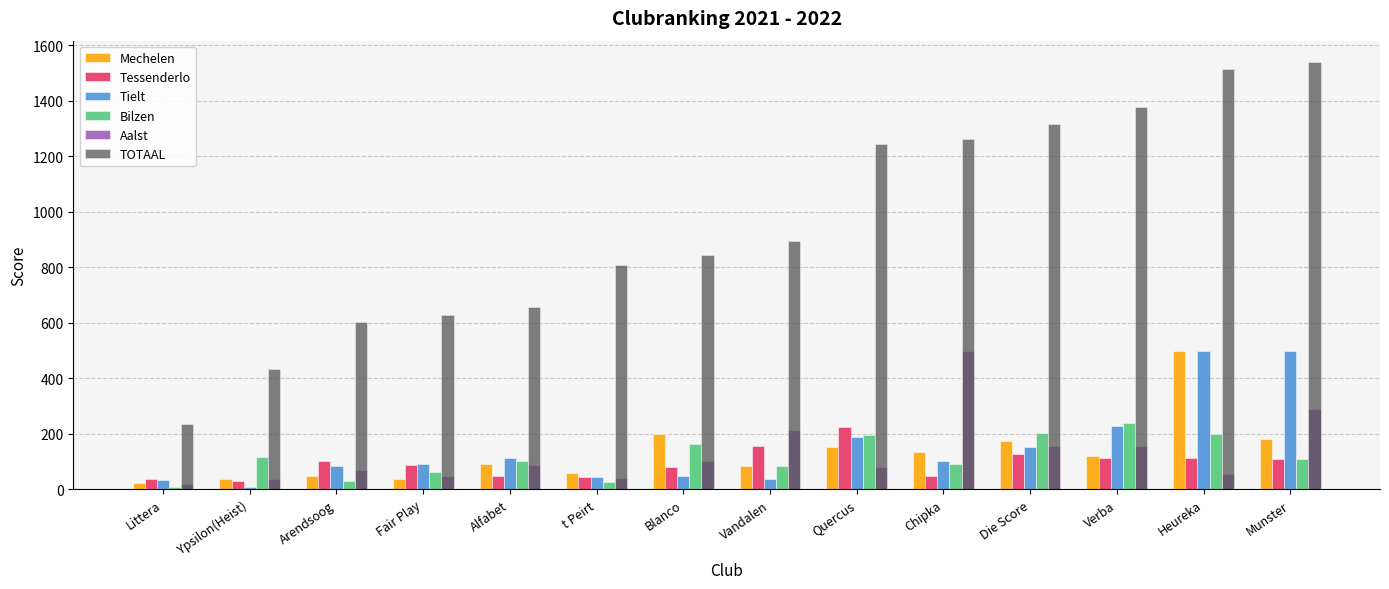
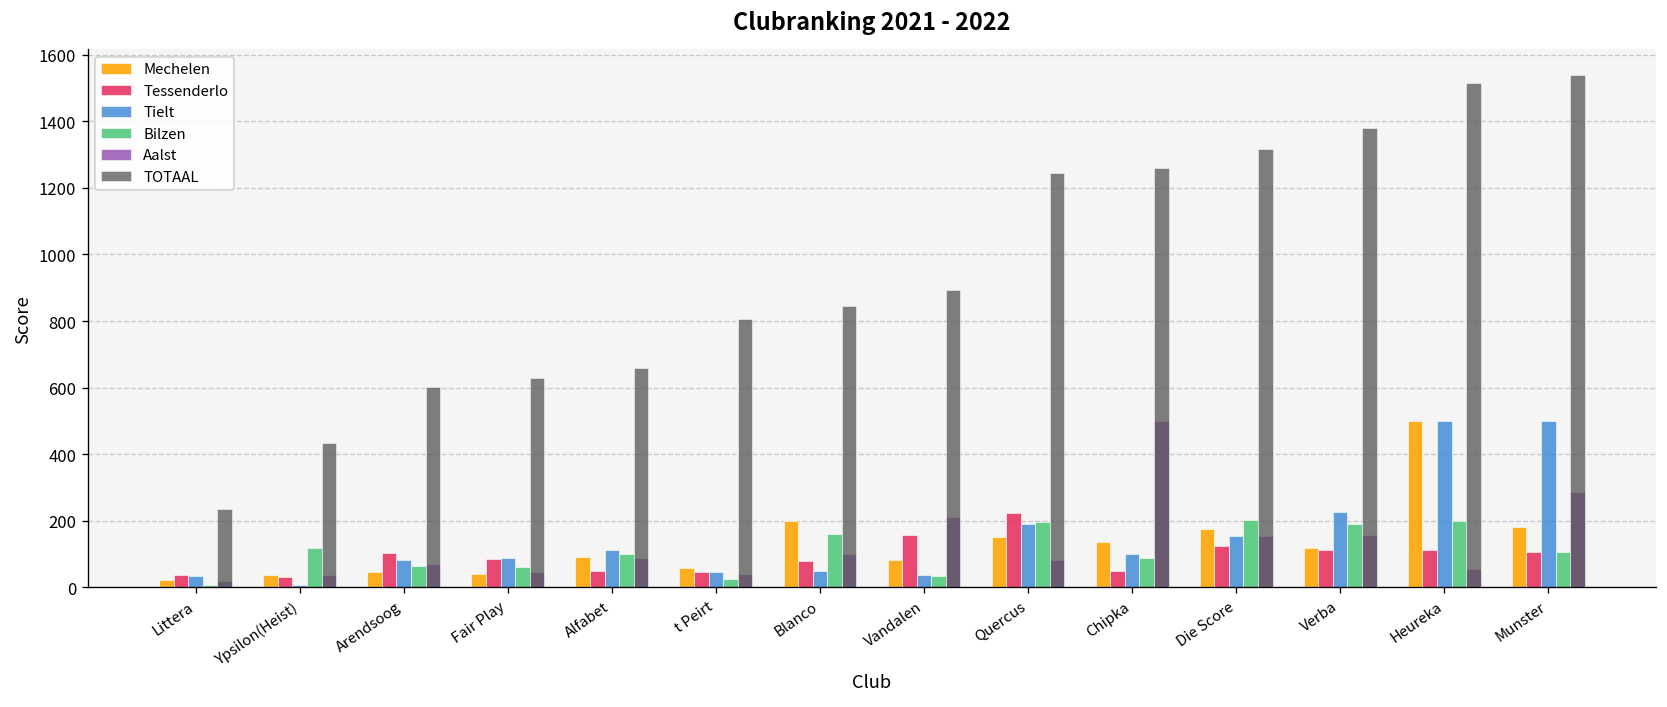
  {
    "Mechelen": {
      "Littera": 20,
      "Ypsilon(Heist)": 40,
      "Arendsoog": 50,
      "Fair Play": 40,
      "Alfabet": 90,
      "t Peirt": 60,
      "Blanco": 200,
      "Vandalen": 80,
      "Quercus": 150,
      "Chipka": 140,
      "Die Score": 180,
      "Verba": 120,
      "Heureka": 500,
      "Munster": 180
    },
    "Tessenderlo": {
      "Littera": 40,
      "Ypsilon(Heist)": 30,
      "Arendsoog": 100,
      "Fair Play": 90,
      "Alfabet": 50,
      "t Peirt": 50,
      "Blanco": 80,
      "Vandalen": 160,
      "Quercus": 230,
      "Chipka": 50,
      "Die Score": 130,
      "Verba": 110,
      "Heureka": 110,
      "Munster": 110
    },
    "Tielt": {
      "Littera": 40,
      "Arendsoog": 80,
      "Fair Play": 90,
      "Alfabet": 110,
      "t Peirt": 50,
      "Blanco": 50,
      "Vandalen": 40,
      "Quercus": 190,
      "Chipka": 100,
      "Die Score": 150,
      "Verba": 230,
      "Heureka": 500,
      "Munster": 500
    },
    "Bilzen": {
      "Ypsilon(Heist)": 120,
-     "Arendsoog": 30,
+     "Arendsoog": 70,
      "Fair Play": 60,
      "Alfabet": 100,
      "t Peirt": 30,
      "Blanco": 160,
-     "Vandalen": 80,
+     "Vandalen": 30,
      "Quercus": 200,
      "Chipka": 90,
      "Die Score": 200,
-     "Verba": 240,
+     "Verba": 190,
      "Heureka": 200,
      "Munster": 110
    },
    "TOTAAL": {
      "Littera": 240,
      "Ypsilon(Heist)": 430,
      "Arendsoog": 600,
      "Fair Play": 630,
      "Alfabet": 660,
      "t Peirt": 810,
      "Blanco": 850,
      "Vandalen": 890,
      "Quercus": 1250,
      "Chipka": 1260,
      "Die Score": 1320,
      "Verba": 1380,
      "Heureka": 1510,
      "Munster": 1540
    }
  }
